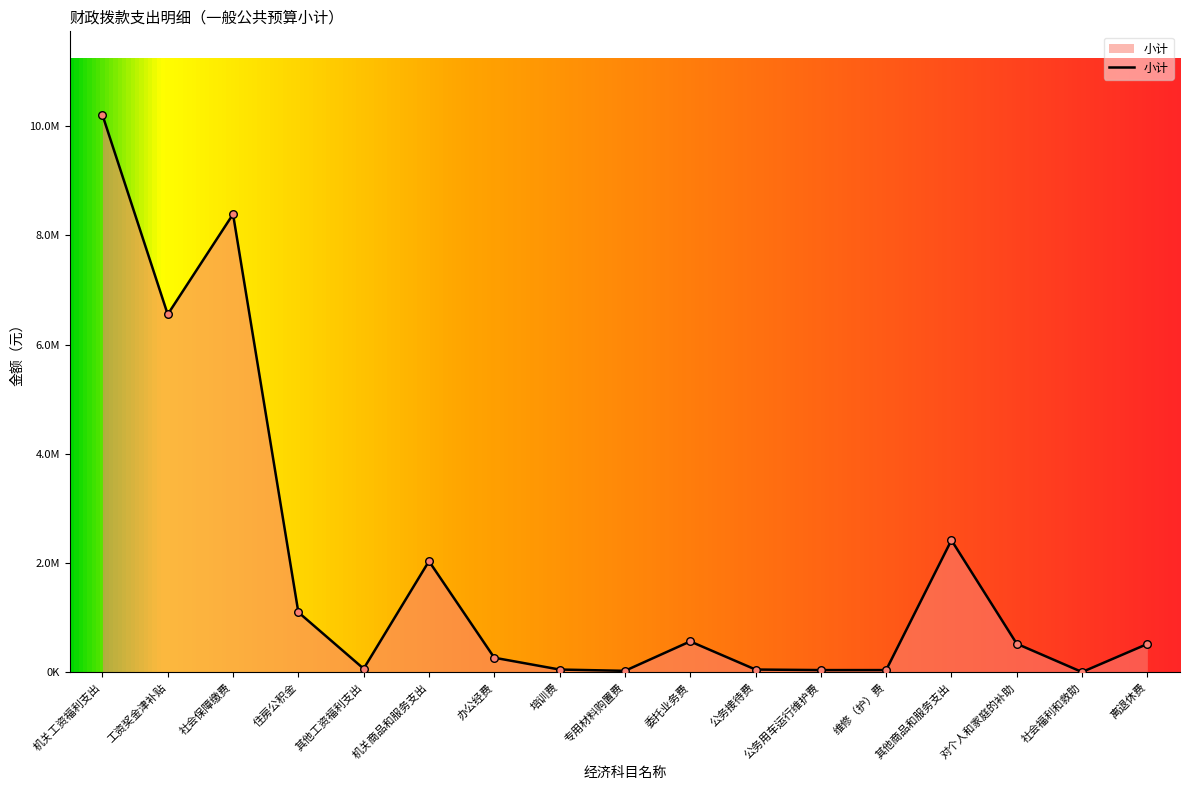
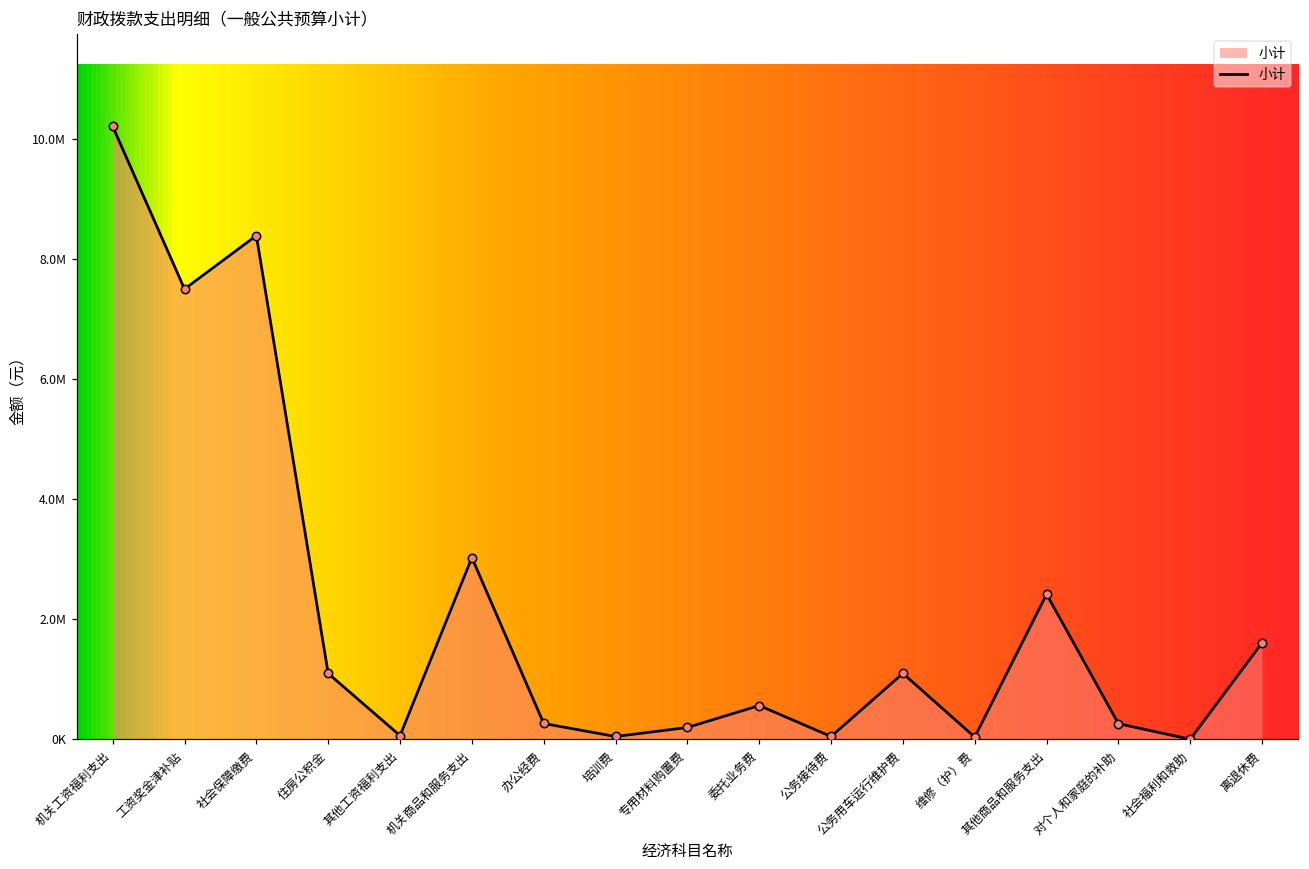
  {
    "机关工资福利支出": 10200000,
-   "工资奖金津补贴": 6600000,
+   "工资奖金津补贴": 7500000,
    "社会保障缴费": 8400000,
    "住房公积金": 1100000,
    "其他工资福利支出": 100000,
-   "机关商品和服务支出": 2000000,
+   "机关商品和服务支出": 3000000,
    "办公经费": 300000,
    "培训费": 100000,
-   "专用材料购置费": 0,
+   "专用材料购置费": 200000,
    "委托业务费": 600000,
    "公务接待费": 100000,
-   "公务用车运行维护费": 0,
+   "公务用车运行维护费": 1100000,
    "维修（护）费": 0,
    "其他商品和服务支出": 2400000,
-   "对个人和家庭的补助": 500000,
+   "对个人和家庭的补助": 300000,
    "社会福利和救助": 0,
-   "离退休费": 500000
+   "离退休费": 1600000
  }
